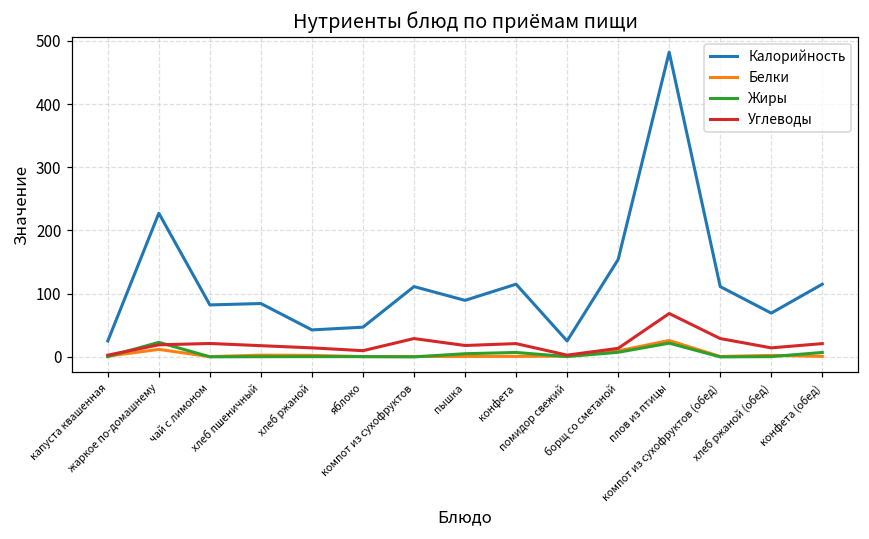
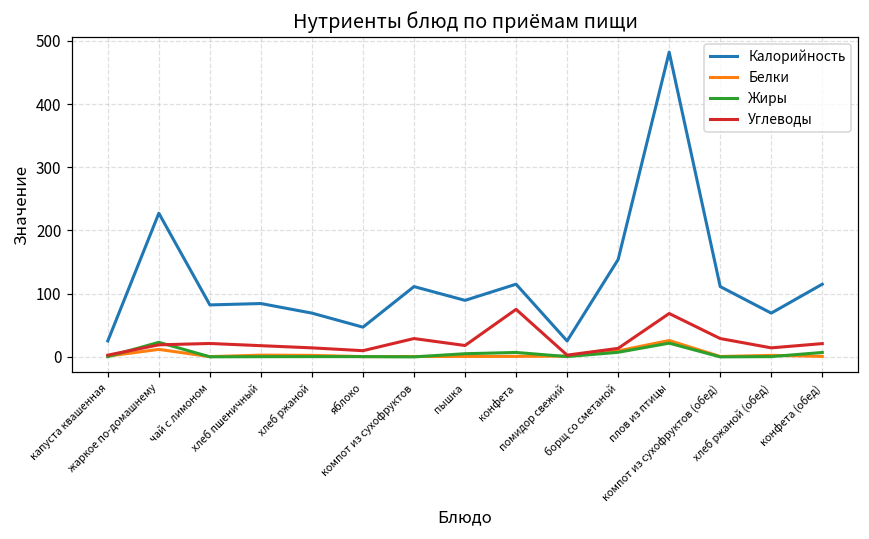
  {
    "Калорийность": {
      "капуста квашенная": 30,
      "жаркое по-домашнему": 230,
      "чай с лимоном": 80,
      "хлеб пшеничный": 80,
-     "хлеб ржаной": 40,
+     "хлеб ржаной": 70,
      "яблоко": 50,
      "компот из сухофруктов": 110,
      "пышка": 90,
      "конфета": 120,
      "помидор свежий": 30,
      "борщ со сметаной": 150,
      "плов из птицы": 480,
      "компот из сухофруктов (обед)": 110,
      "хлеб ржаной (обед)": 70,
      "конфета (обед)": 120
    },
    "Белки": {
      "жаркое по-домашнему": 10,
      "конфета": 0,
      "конфета (обед)": 0
    },
    "Жиры": {
      "конфета": 10,
      "конфета (обед)": 10
    },
    "Углеводы": {
      "чай с лимоном": 20,
      "хлеб пшеничный": 20,
      "хлеб ржаной": 10,
      "яблоко": 10,
      "компот из сухофруктов": 30,
      "пышка": 20,
-     "конфета": 20,
+     "конфета": 80,
      "плов из птицы": 70,
      "компот из сухофруктов (обед)": 30,
      "хлеб ржаной (обед)": 10,
      "конфета (обед)": 20
    }
  }
